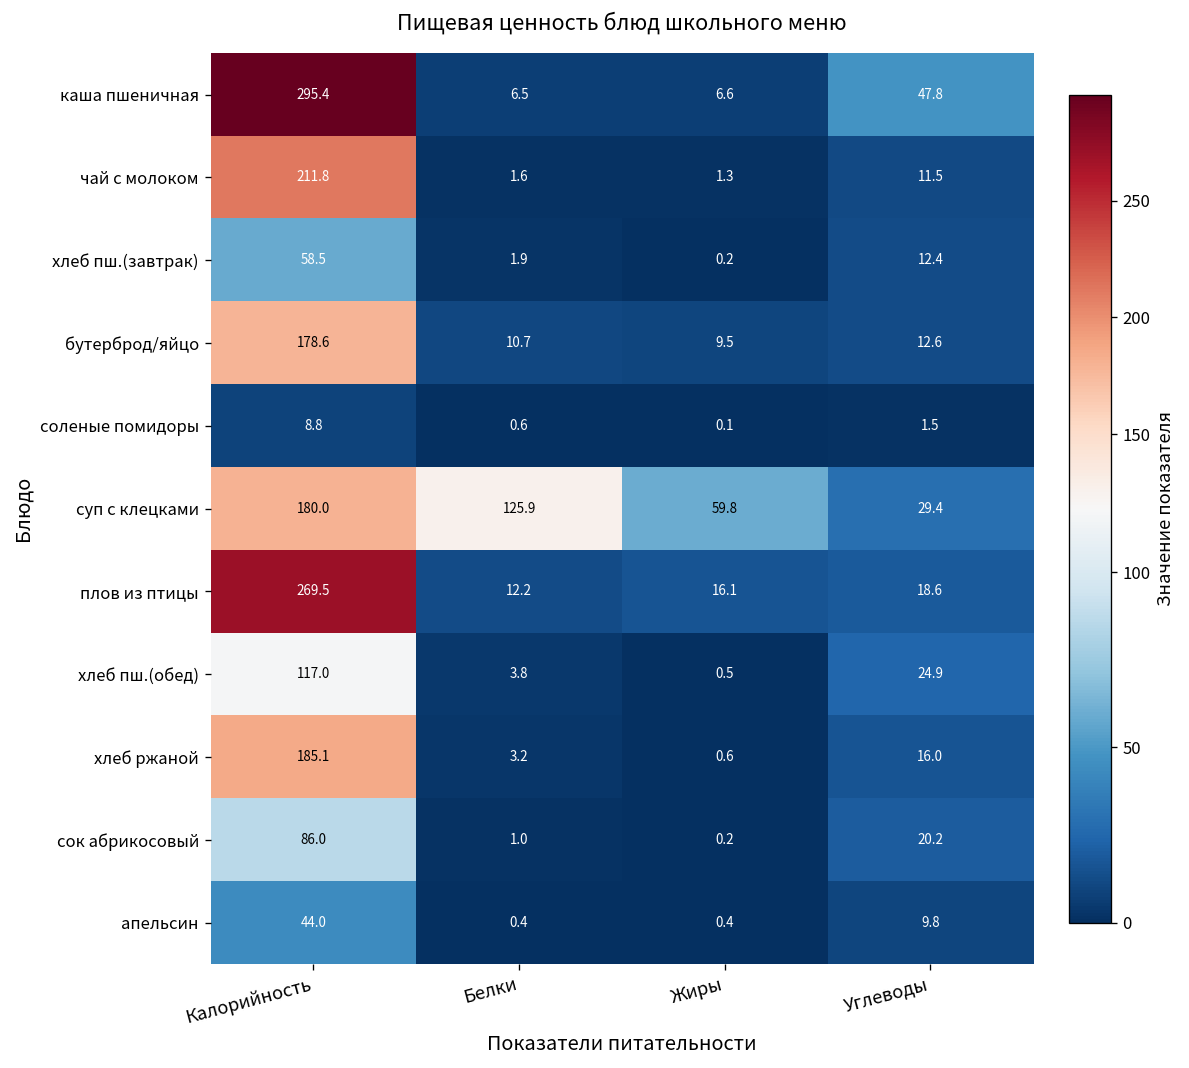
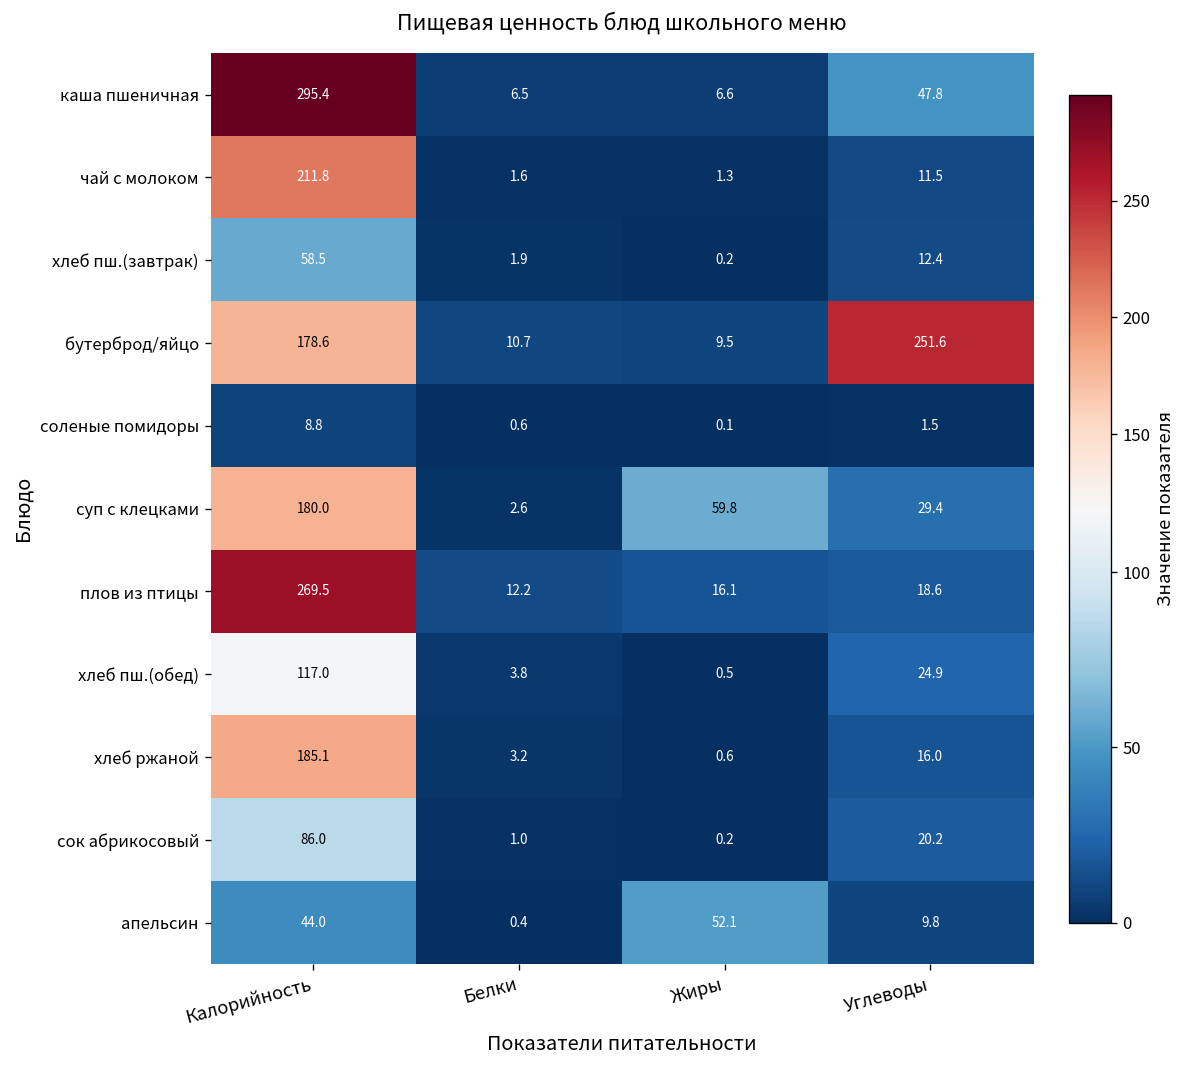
  {
    "каша пшеничная": {
      "Калорийность": 295.4,
      "Белки": 6.5,
      "Жиры": 6.6,
      "Углеводы": 47.8
    },
    "чай с молоком": {
      "Калорийность": 211.8,
      "Белки": 1.6,
      "Жиры": 1.3,
      "Углеводы": 11.5
    },
    "хлеб пш.(завтрак)": {
      "Калорийность": 58.5,
      "Белки": 1.9,
      "Жиры": 0.2,
      "Углеводы": 12.4
    },
    "бутерброд/яйцо": {
      "Калорийность": 178.6,
      "Белки": 10.7,
      "Жиры": 9.5,
-     "Углеводы": 12.6
+     "Углеводы": 251.6
    },
    "соленые помидоры": {
      "Калорийность": 8.8,
      "Белки": 0.6,
      "Жиры": 0.1,
      "Углеводы": 1.5
    },
    "суп с клецками": {
      "Калорийность": 180.0,
-     "Белки": 125.9,
+     "Белки": 2.6,
      "Жиры": 59.8,
      "Углеводы": 29.4
    },
    "плов из птицы": {
      "Калорийность": 269.5,
      "Белки": 12.2,
      "Жиры": 16.1,
      "Углеводы": 18.6
    },
    "хлеб пш.(обед)": {
      "Калорийность": 117.0,
      "Белки": 3.8,
      "Жиры": 0.5,
      "Углеводы": 24.9
    },
    "хлеб ржаной": {
      "Калорийность": 185.1,
      "Белки": 3.2,
      "Жиры": 0.6,
      "Углеводы": 16.0
    },
    "сок абрикосовый": {
      "Калорийность": 86.0,
      "Белки": 1.0,
      "Жиры": 0.2,
      "Углеводы": 20.2
    },
    "апельсин": {
      "Калорийность": 44.0,
      "Белки": 0.4,
-     "Жиры": 0.4,
+     "Жиры": 52.1,
      "Углеводы": 9.8
    }
  }
